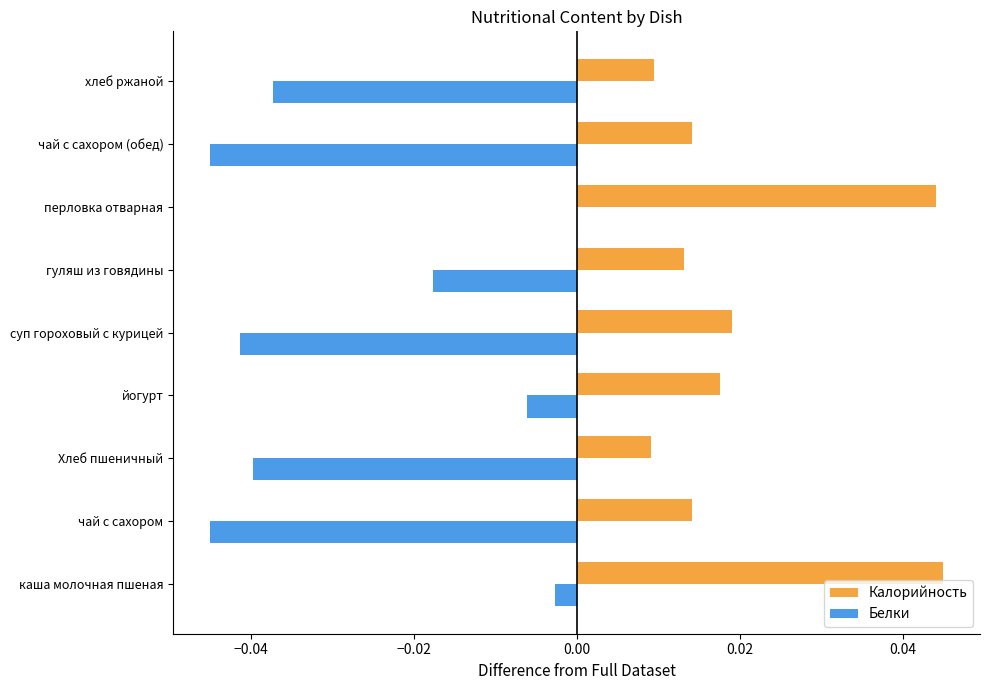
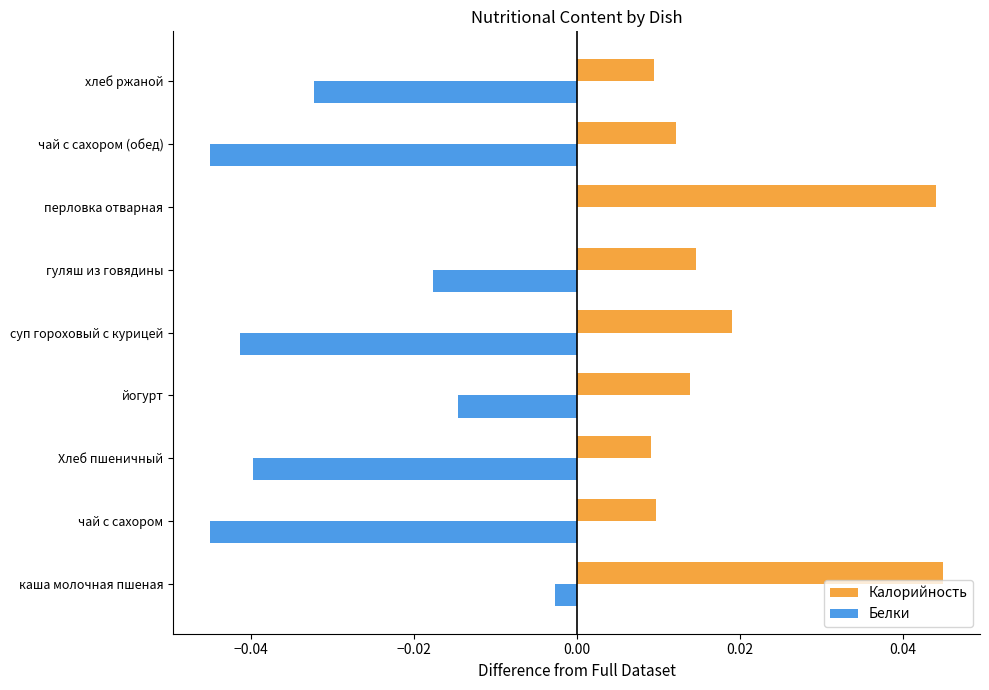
  {
    "Калорийность": {
      "хлеб ржаной": 0.010,
-     "чай с сахором (обед)": 0.014,
+     "чай с сахором (обед)": 0.012,
      "перловка отварная": 0.044,
-     "гуляш из говядины": 0.013,
+     "гуляш из говядины": 0.015,
      "суп гороховый с курицей": 0.019,
-     "йогурт": 0.018,
+     "йогурт": 0.014,
      "Хлеб пшеничный": 0.009,
-     "чай с сахором": 0.014,
+     "чай с сахором": 0.010,
      "каша молочная пшеная": 0.045
    },
    "Белки": {
-     "хлеб ржаной": -0.037,
+     "хлеб ржаной": -0.032,
      "чай с сахором (обед)": -0.045,
      "перловка отварная": 0.000,
      "гуляш из говядины": -0.018,
      "суп гороховый с курицей": -0.041,
-     "йогурт": -0.006,
+     "йогурт": -0.015,
      "Хлеб пшеничный": -0.040,
      "чай с сахором": -0.045,
      "каша молочная пшеная": -0.003
    }
  }
